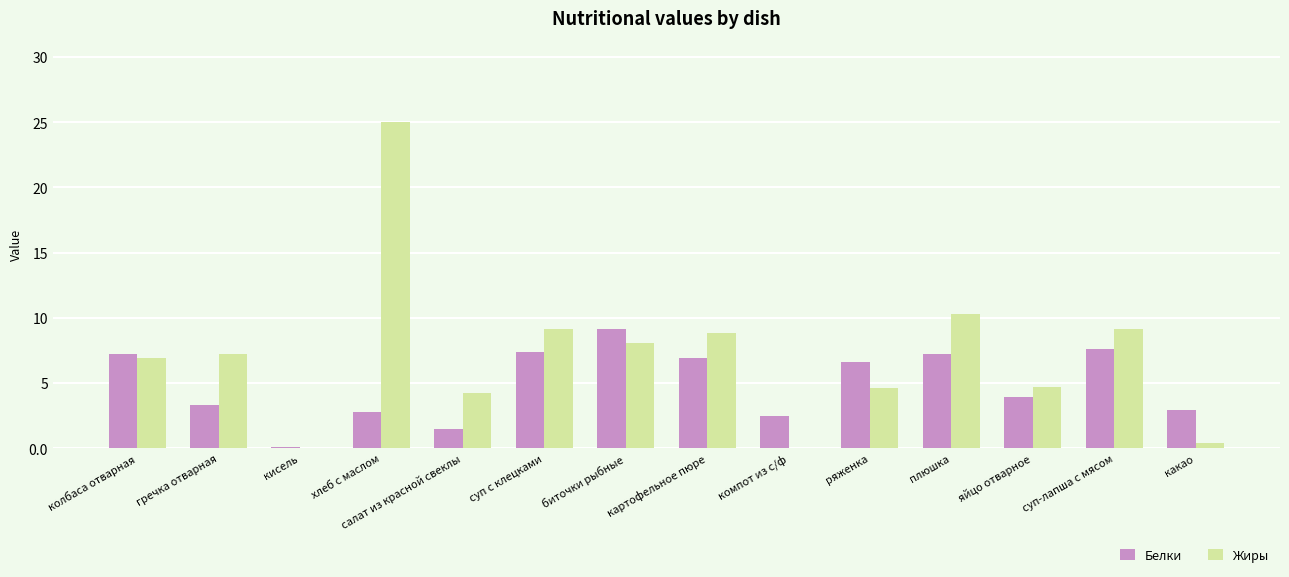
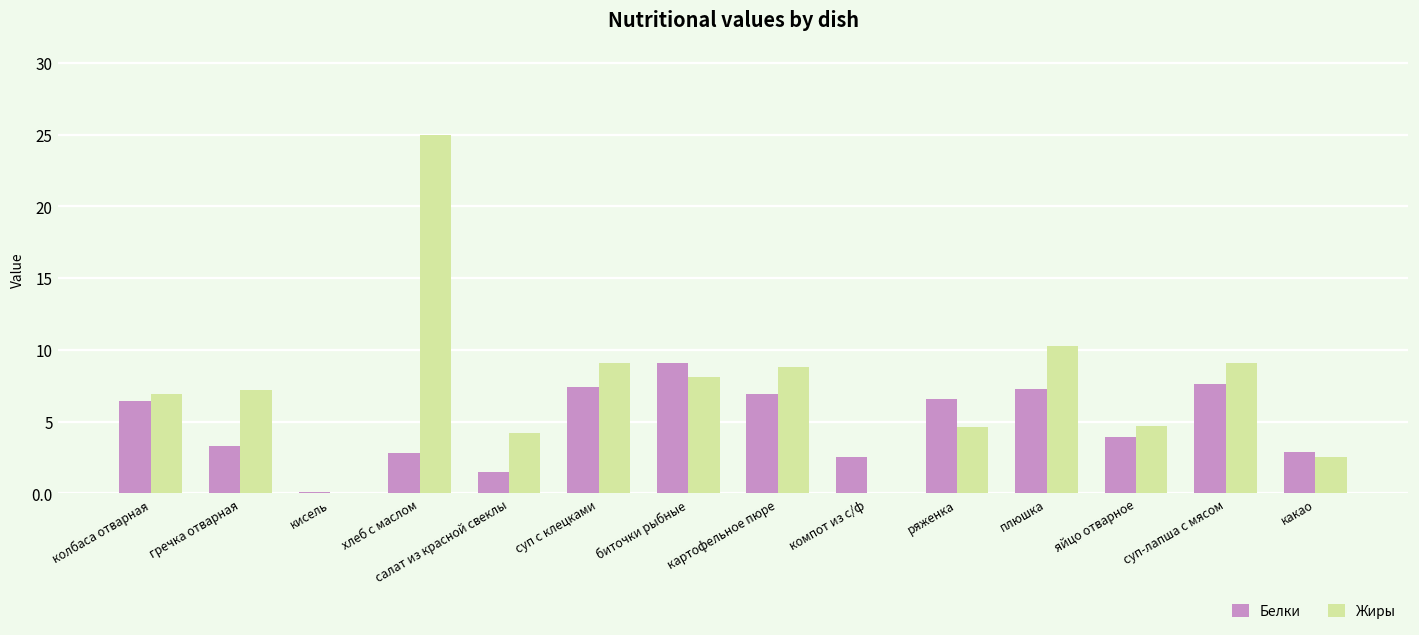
  {
    "Белки": {
-     "колбаса отварная": 7.2,
+     "колбаса отварная": 6.4,
      "гречка отварная": 3.3,
      "хлеб с маслом": 2.8,
      "салат из красной свеклы": 1.5,
      "суп с клецками": 7.4,
      "биточки рыбные": 9.1,
      "картофельное пюре": 6.9,
      "компот из с/ф": 2.5,
      "ряженка": 6.6,
      "плюшка": 7.2,
      "яйцо отварное": 3.9,
      "суп-лапша с мясом": 7.6,
      "какао": 2.9
    },
    "Жиры": {
      "колбаса отварная": 6.9,
      "гречка отварная": 7.2,
      "кисель": 0.0,
      "хлеб с маслом": 25.0,
      "салат из красной свеклы": 4.2,
      "суп с клецками": 9.1,
      "биточки рыбные": 8.1,
      "картофельное пюре": 8.8,
      "компот из с/ф": 0.0,
      "ряженка": 4.6,
      "плюшка": 10.3,
      "яйцо отварное": 4.7,
      "суп-лапша с мясом": 9.1,
-     "какао": 0.4
+     "какао": 2.5
    }
  }
